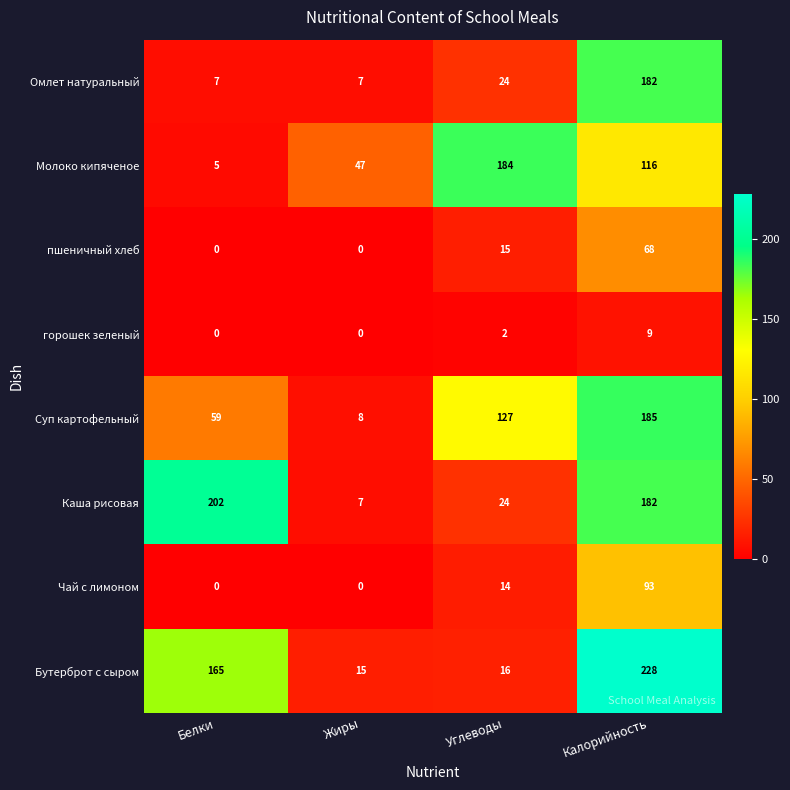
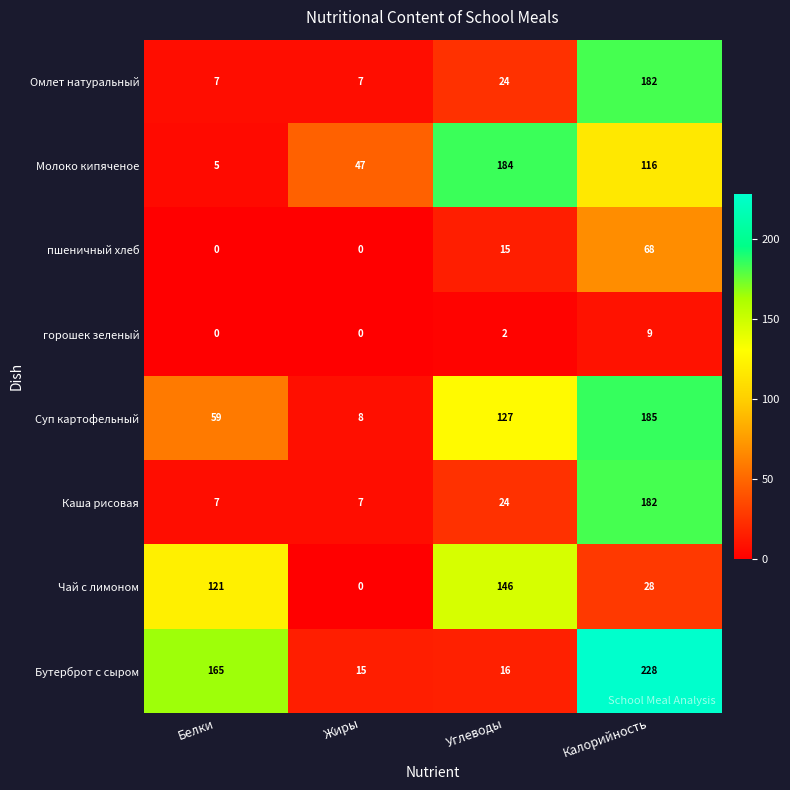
  {
    "Омлет натуральный": {
      "Белки": 7,
      "Жиры": 7,
      "Углеводы": 24,
      "Калорийность": 182
    },
    "Молоко кипяченое": {
      "Белки": 5,
      "Жиры": 47,
      "Углеводы": 184,
      "Калорийность": 116
    },
    "пшеничный хлеб": {
      "Белки": 0,
      "Жиры": 0,
      "Углеводы": 15,
      "Калорийность": 68
    },
    "горошек зеленый": {
      "Белки": 0,
      "Жиры": 0,
      "Углеводы": 2,
      "Калорийность": 9
    },
    "Суп картофельный": {
      "Белки": 59,
      "Жиры": 8,
      "Углеводы": 127,
      "Калорийность": 185
    },
    "Каша рисовая": {
-     "Белки": 202,
+     "Белки": 7,
      "Жиры": 7,
      "Углеводы": 24,
      "Калорийность": 182
    },
    "Чай с лимоном": {
-     "Белки": 0,
+     "Белки": 121,
      "Жиры": 0,
-     "Углеводы": 14,
-     "Калорийность": 93
+     "Углеводы": 146,
+     "Калорийность": 28
    },
    "Бутерброт с сыром": {
      "Белки": 165,
      "Жиры": 15,
      "Углеводы": 16
    }
  }
